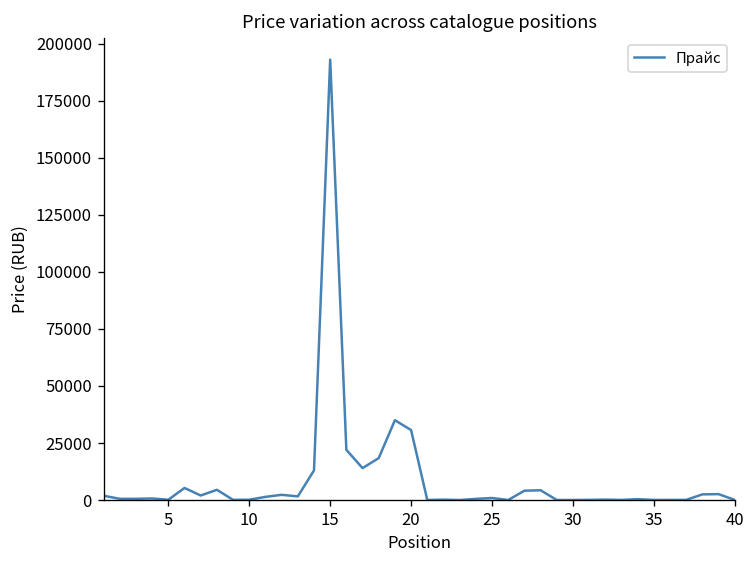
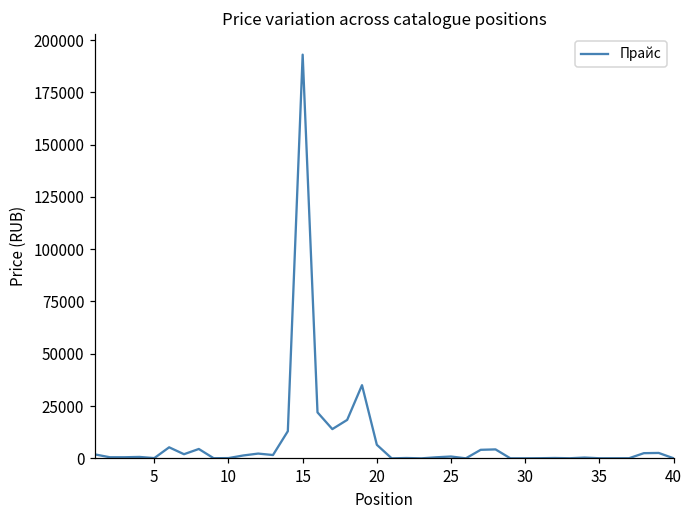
  {
    "5": 0,
    "10": 0,
    "15": 193000,
-   "20": 31000,
+   "20": 7000,
    "25": 1000,
    "30": 0,
    "35": 0,
    "40": 0
  }
